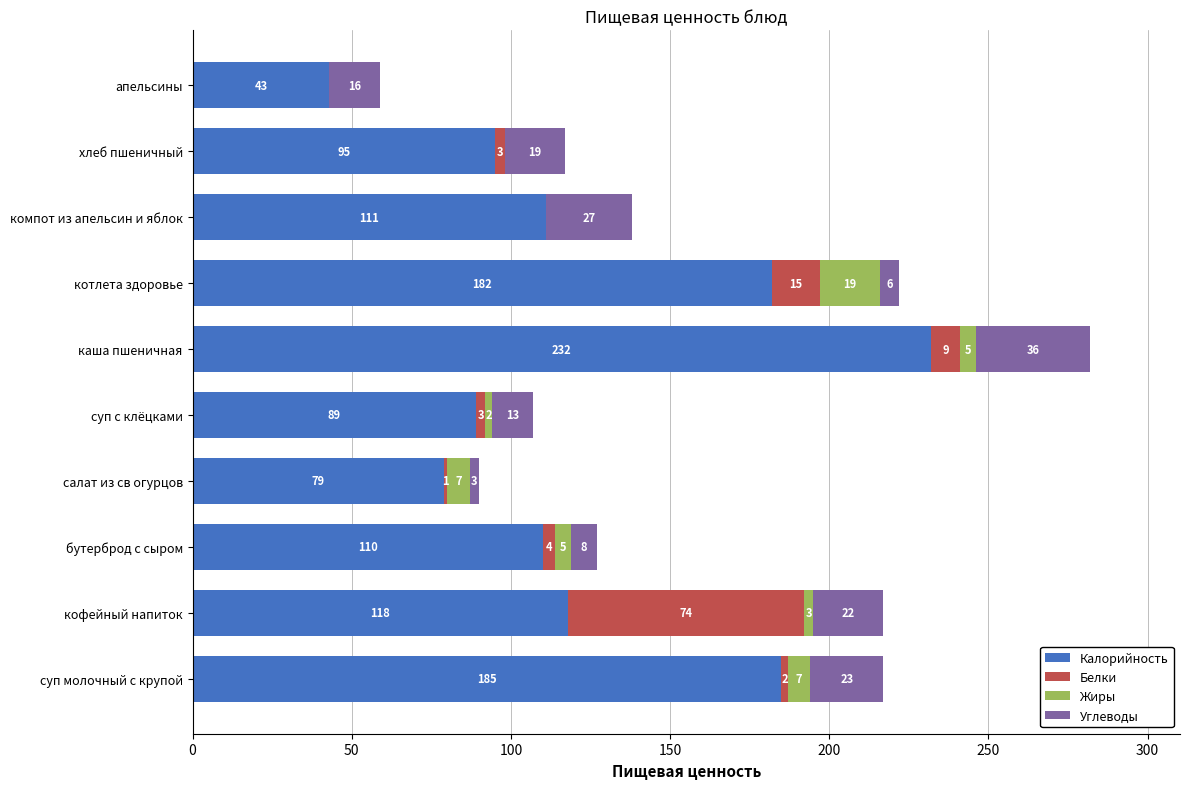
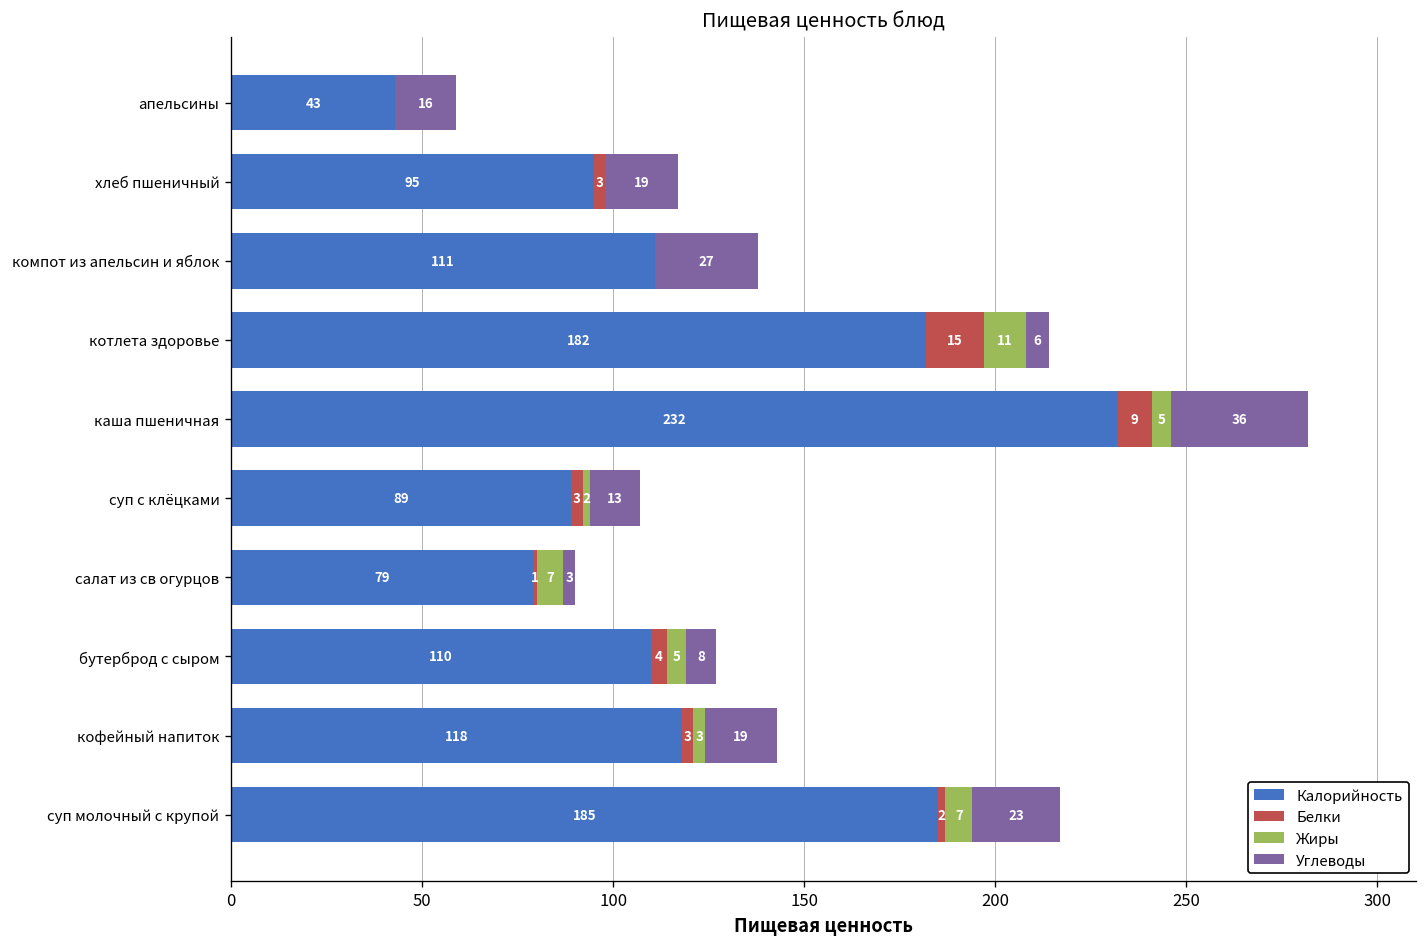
  {
    "Калорийность": {
      "апельсины": 43,
      "хлеб пшеничный": 95,
      "компот из апельсин и яблок": 111,
      "котлета здоровье": 182,
      "каша пшеничная": 232,
      "суп с клёцками": 89,
      "салат из св огурцов": 79,
      "бутерброд с сыром": 110,
      "кофейный напиток": 118,
      "суп молочный с крупой": 185
    },
    "Белки": {
      "хлеб пшеничный": 3,
      "котлета здоровье": 15,
      "каша пшеничная": 9,
      "суп с клёцками": 3,
      "салат из св огурцов": 1,
      "бутерброд с сыром": 4,
-     "кофейный напиток": 74,
+     "кофейный напиток": 3,
      "суп молочный с крупой": 2
    },
    "Жиры": {
-     "котлета здоровье": 19,
+     "котлета здоровье": 11,
      "каша пшеничная": 5,
      "суп с клёцками": 2,
      "салат из св огурцов": 7,
      "бутерброд с сыром": 5,
      "кофейный напиток": 3,
      "суп молочный с крупой": 7
    },
    "Углеводы": {
      "апельсины": 16,
      "хлеб пшеничный": 19,
      "компот из апельсин и яблок": 27,
      "котлета здоровье": 6,
      "каша пшеничная": 36,
      "суп с клёцками": 13,
      "салат из св огурцов": 3,
      "бутерброд с сыром": 8,
-     "кофейный напиток": 22,
+     "кофейный напиток": 19,
      "суп молочный с крупой": 23
    }
  }
